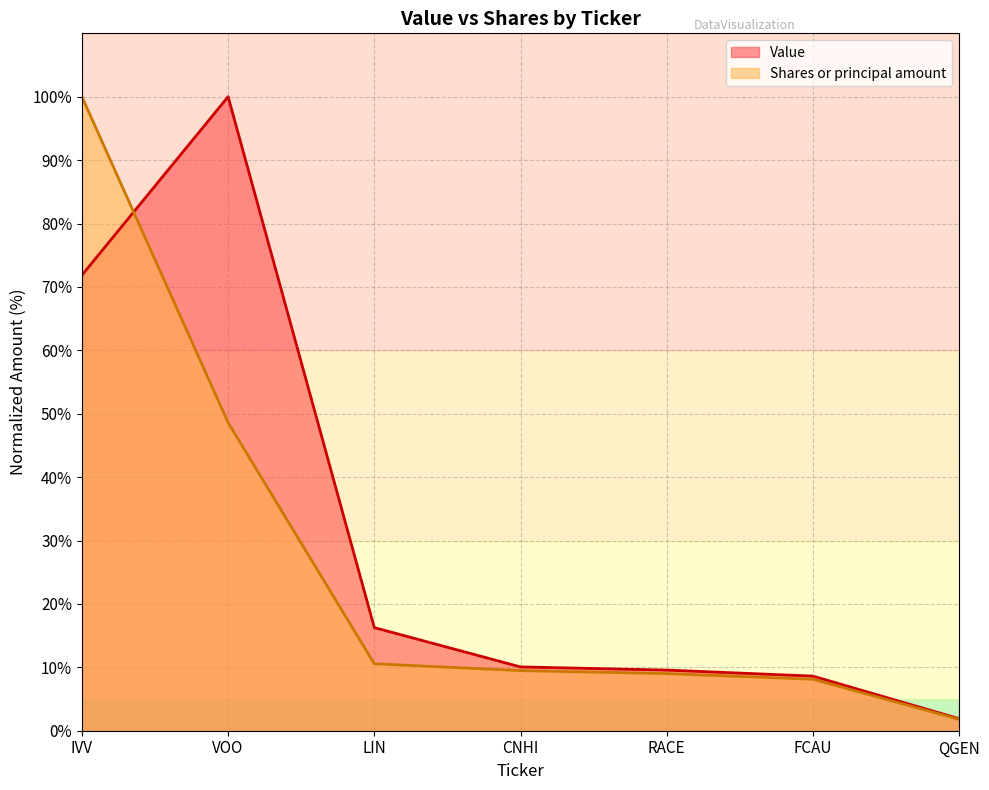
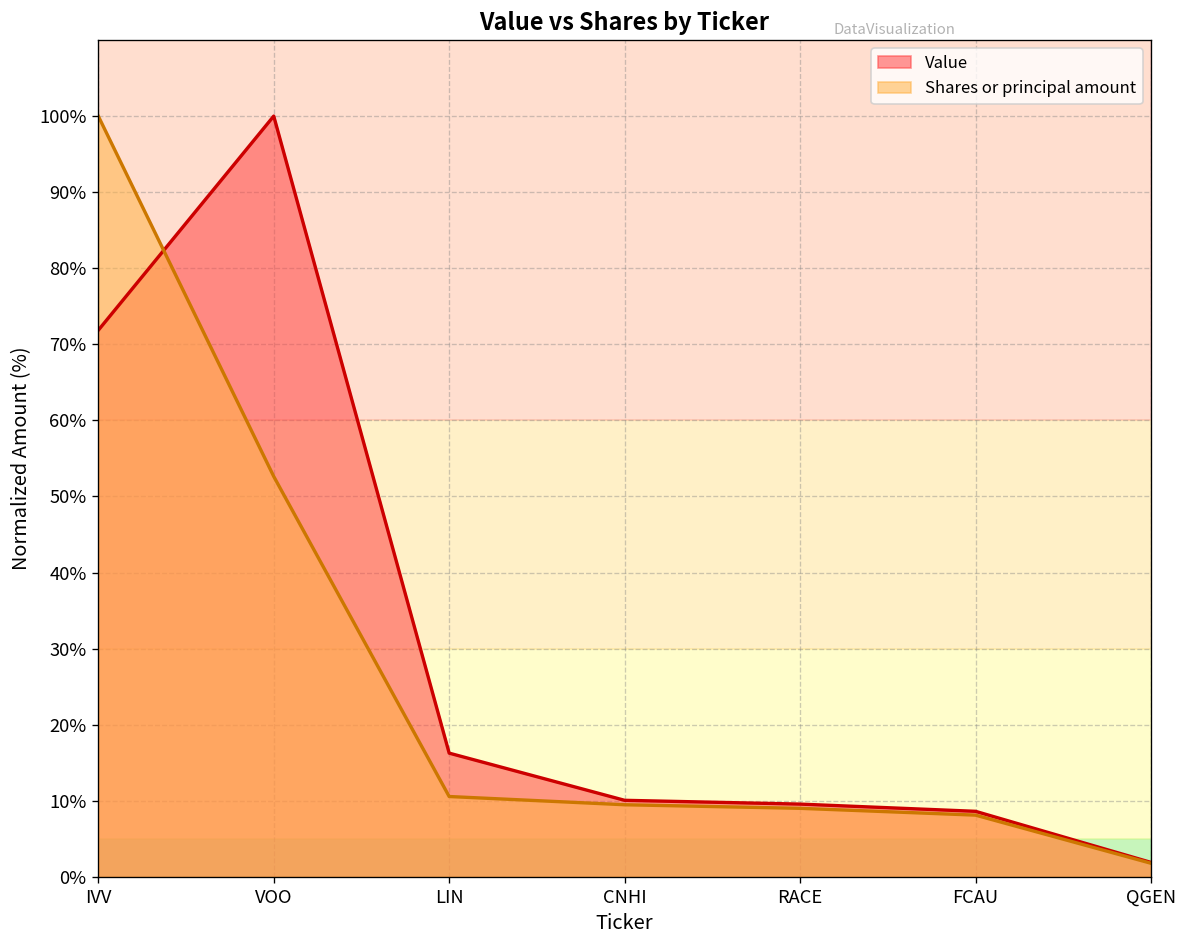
  {
    "Value": {
      "IVV": "72%",
      "VOO": "100%",
      "LIN": "16%",
      "CNHI": "10%",
      "RACE": "10%",
      "FCAU": "9%"
    },
    "Shares or principal amount": {
      "IVV": "100%",
-     "VOO": "49%",
+     "VOO": "53%",
      "LIN": "11%",
      "CNHI": "9%",
      "RACE": "9%",
      "FCAU": "8%"
    }
  }
